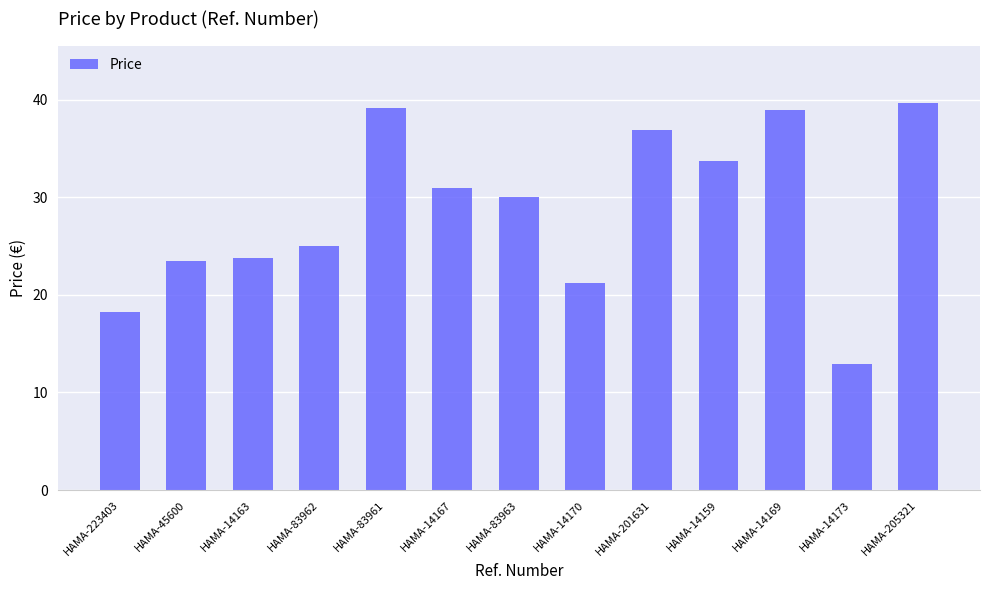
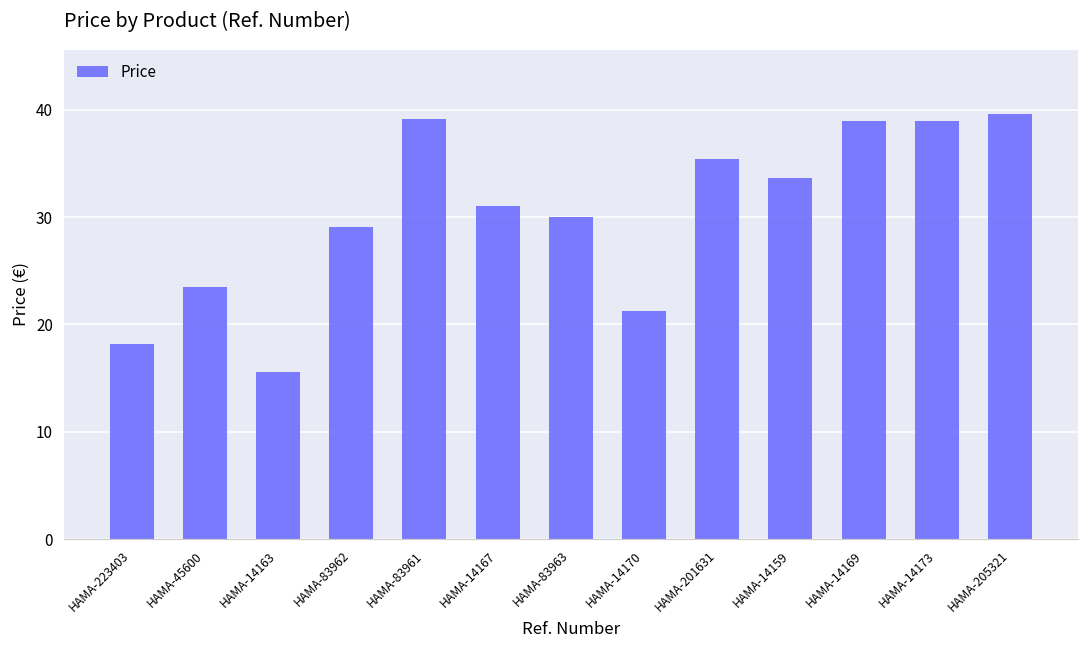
  {
    "HAMA-223403": 18,
    "HAMA-45600": 23,
-   "HAMA-14163": 24,
-   "HAMA-83962": 25,
+   "HAMA-14163": 16,
+   "HAMA-83962": 29,
    "HAMA-83961": 39,
    "HAMA-14167": 31,
    "HAMA-83963": 30,
    "HAMA-14170": 21,
-   "HAMA-201631": 37,
+   "HAMA-201631": 35,
    "HAMA-14159": 34,
    "HAMA-14169": 39,
-   "HAMA-14173": 13,
+   "HAMA-14173": 39,
    "HAMA-205321": 40
  }
